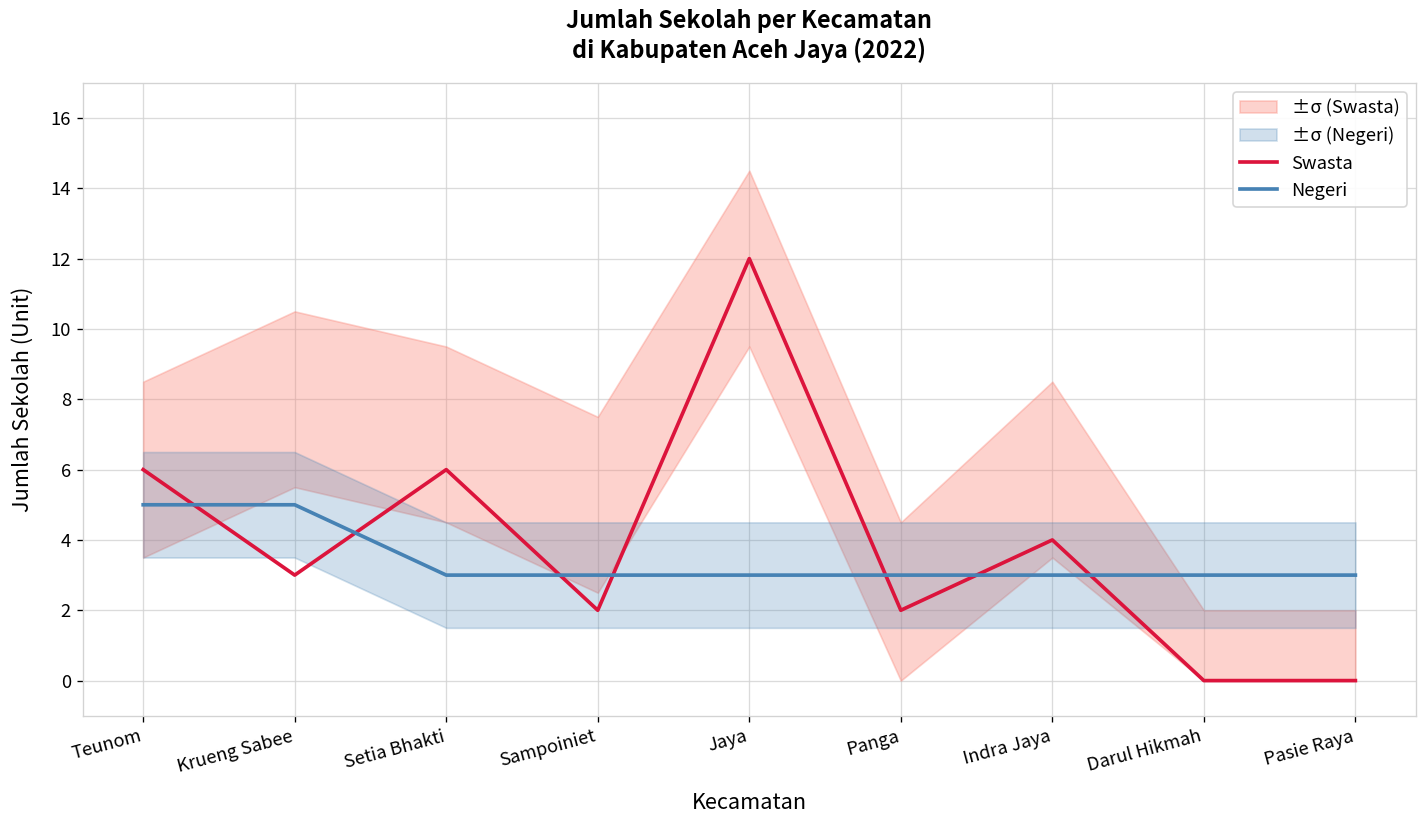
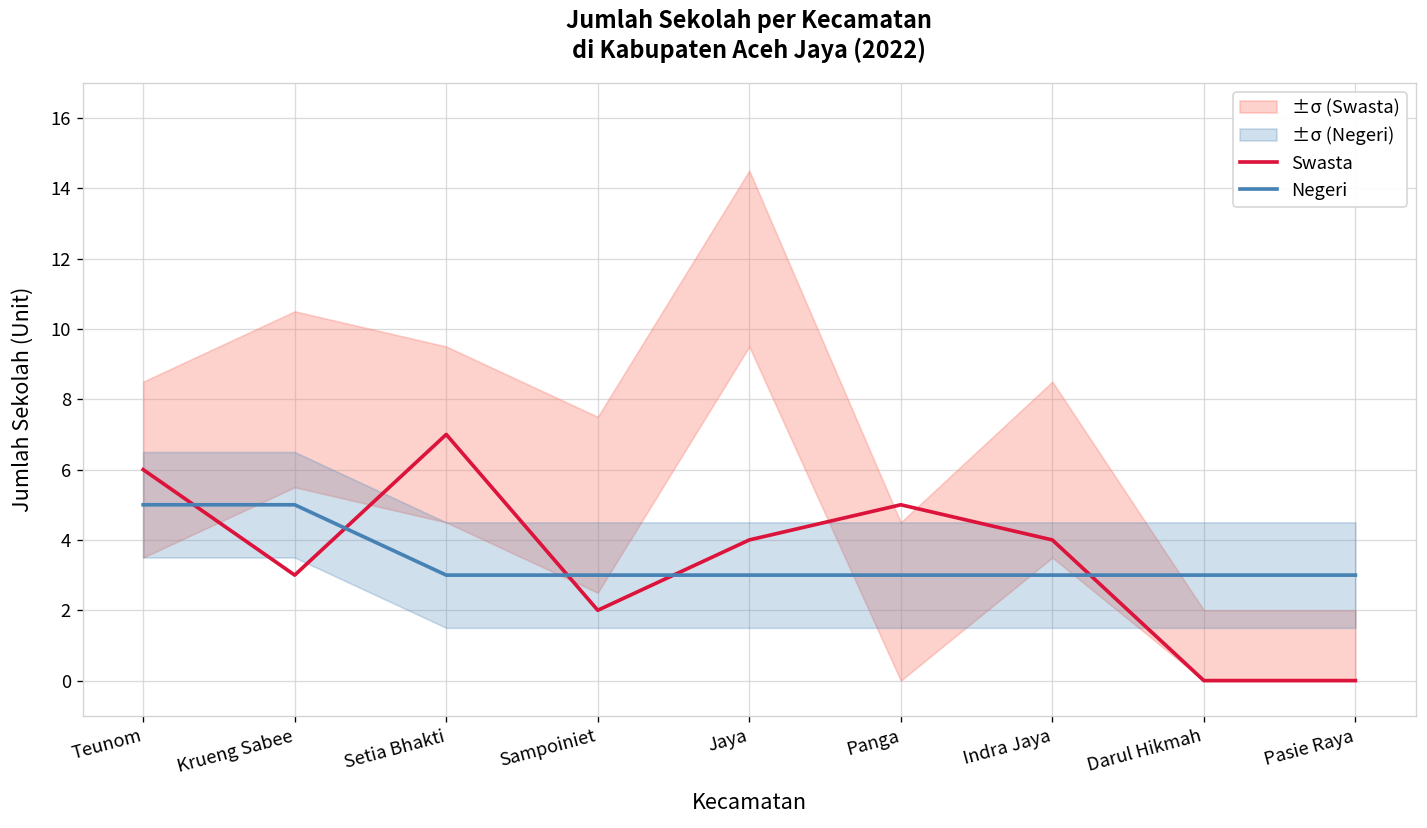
  {
    "Swasta": {
      "Teunom": 6,
      "Krueng Sabee": 3,
-     "Setia Bhakti": 6,
+     "Setia Bhakti": 7,
      "Sampoiniet": 2,
-     "Jaya": 12,
-     "Panga": 2,
+     "Jaya": 4,
+     "Panga": 5,
      "Indra Jaya": 4,
      "Darul Hikmah": 0,
      "Pasie Raya": 0
    }
  }
